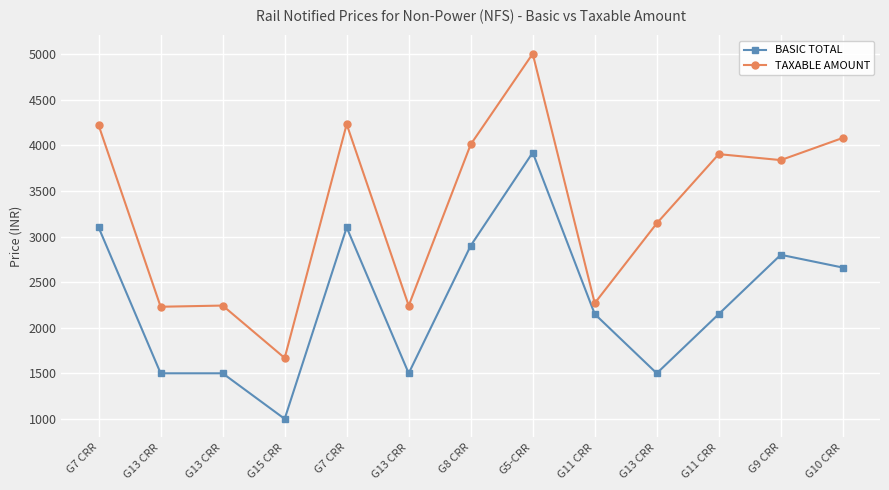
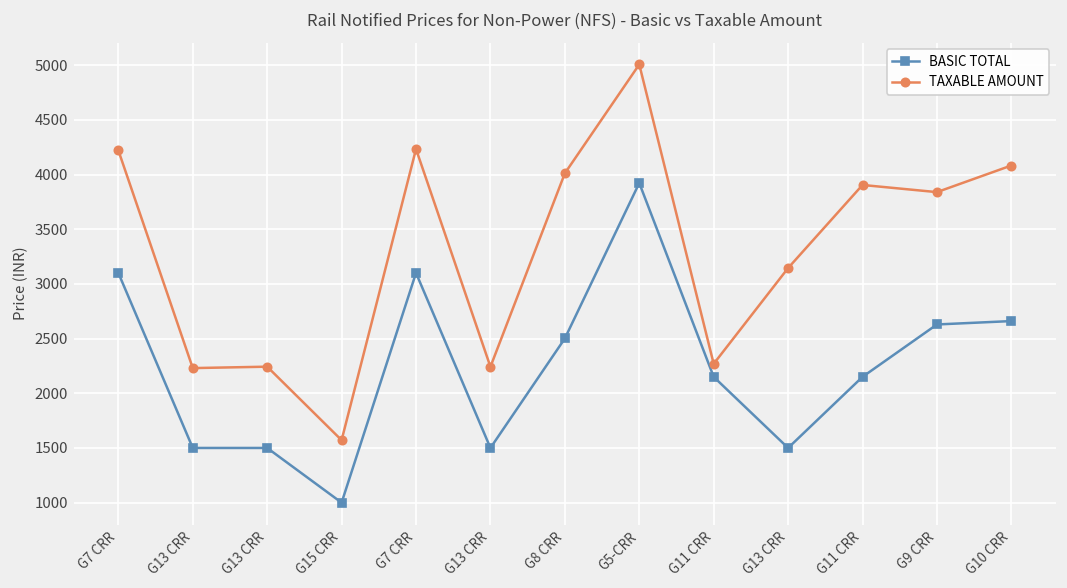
  {
    "BASIC TOTAL": {
      "G15 CRR": 1000,
-     "G8 CRR": 2900,
+     "G8 CRR": 2500,
      "G5-CRR": 3900,
-     "G9 CRR": 2800,
+     "G9 CRR": 2600,
      "G10 CRR": 2700
    },
    "TAXABLE AMOUNT": {
-     "G15 CRR": 1700,
+     "G15 CRR": 1600,
      "G8 CRR": 4000,
      "G5-CRR": 5000,
      "G9 CRR": 3800,
      "G10 CRR": 4100
    }
  }
